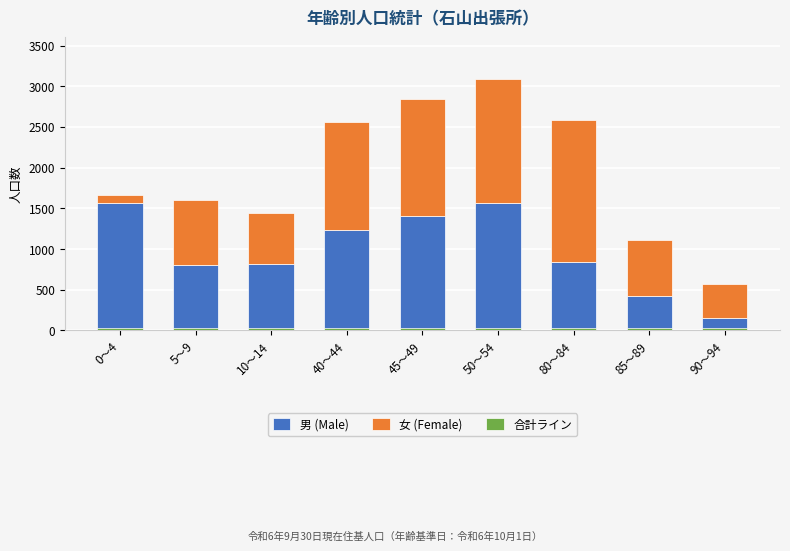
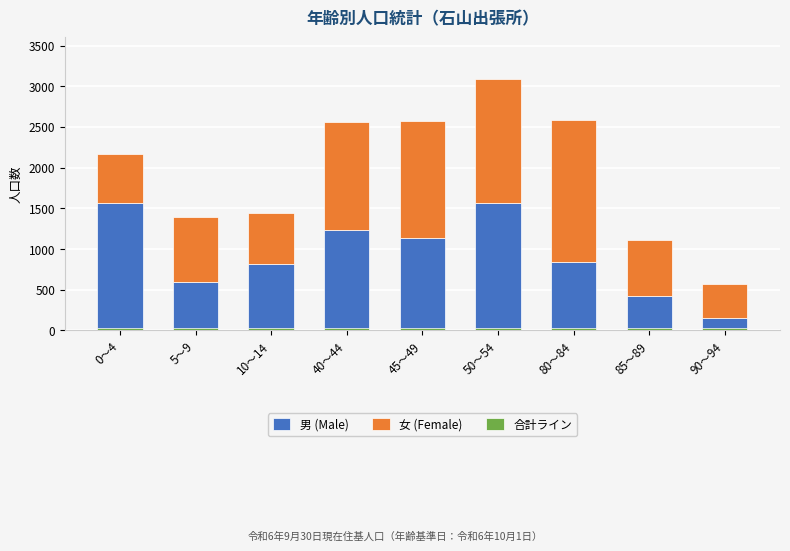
  {
    "男 (Male)": {
      "0～4": 1600,
-     "5～9": 800,
+     "5～9": 600,
      "10～14": 800,
      "40～44": 1200,
-     "45～49": 1400,
+     "45～49": 1100,
      "50～54": 1600,
      "80～84": 800,
      "85～89": 400,
      "90～94": 200
    },
    "女 (Female)": {
-     "0～4": 100,
+     "0～4": 600,
      "5～9": 800,
      "10～14": 600,
      "40～44": 1300,
      "45～49": 1400,
      "50～54": 1500,
      "80～84": 1700,
      "85～89": 700,
      "90～94": 400
    }
  }
